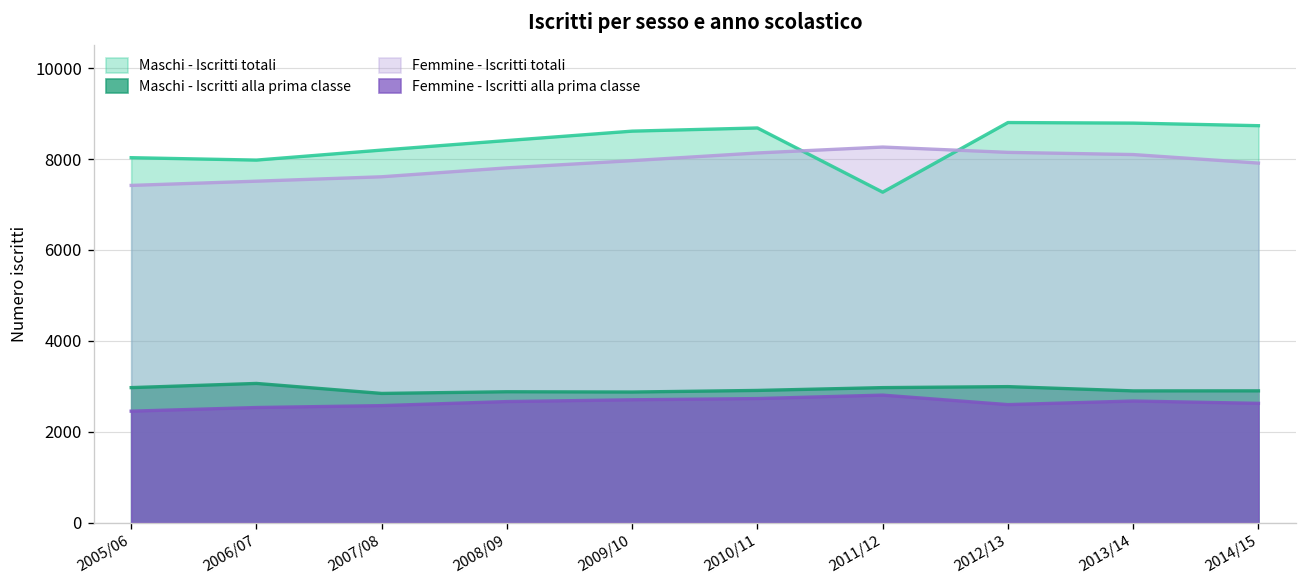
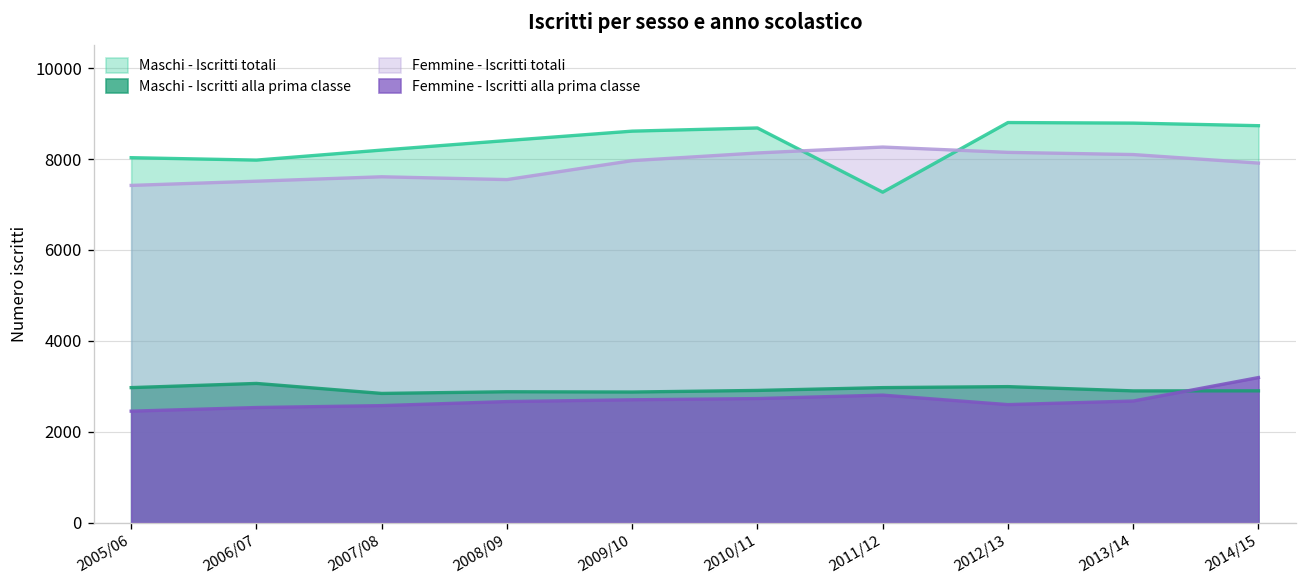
  {
    "Maschi - Iscritti totali": {
      "2005/06": 8000,
      "2006/07": 8000,
      "2007/08": 8200,
      "2008/09": 8400,
      "2009/10": 8600,
      "2010/11": 8700,
      "2011/12": 7300,
      "2012/13": 8800,
      "2013/14": 8800,
      "2014/15": 8700
    },
    "Maschi - Iscritti alla prima classe": {
      "2005/06": 3000,
      "2006/07": 3100,
      "2007/08": 2800,
      "2008/09": 2900,
      "2009/10": 2900,
      "2010/11": 2900,
      "2011/12": 3000,
      "2012/13": 3000,
      "2013/14": 2900,
      "2014/15": 2900
    },
    "Femmine - Iscritti totali": {
      "2005/06": 7400,
      "2006/07": 7500,
      "2007/08": 7600,
-     "2008/09": 7800,
+     "2008/09": 7500,
      "2009/10": 8000,
      "2010/11": 8100,
      "2011/12": 8300,
      "2012/13": 8100,
      "2013/14": 8100,
      "2014/15": 7900
    },
    "Femmine - Iscritti alla prima classe": {
      "2005/06": 2500,
      "2006/07": 2500,
      "2007/08": 2600,
      "2008/09": 2700,
      "2009/10": 2700,
      "2010/11": 2700,
      "2011/12": 2800,
      "2012/13": 2600,
      "2013/14": 2700,
-     "2014/15": 2600
+     "2014/15": 3200
    }
  }
